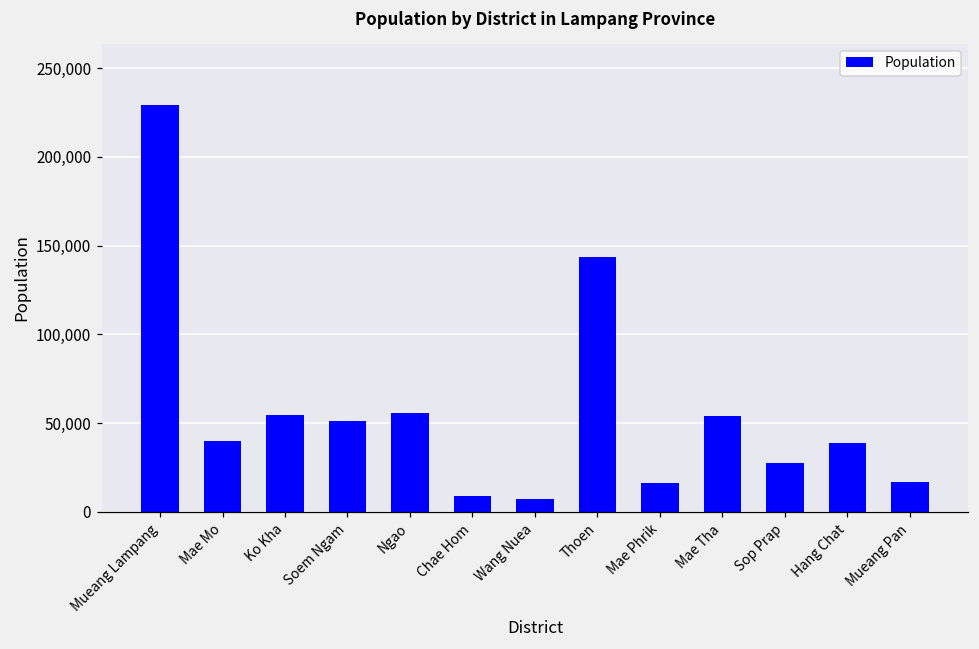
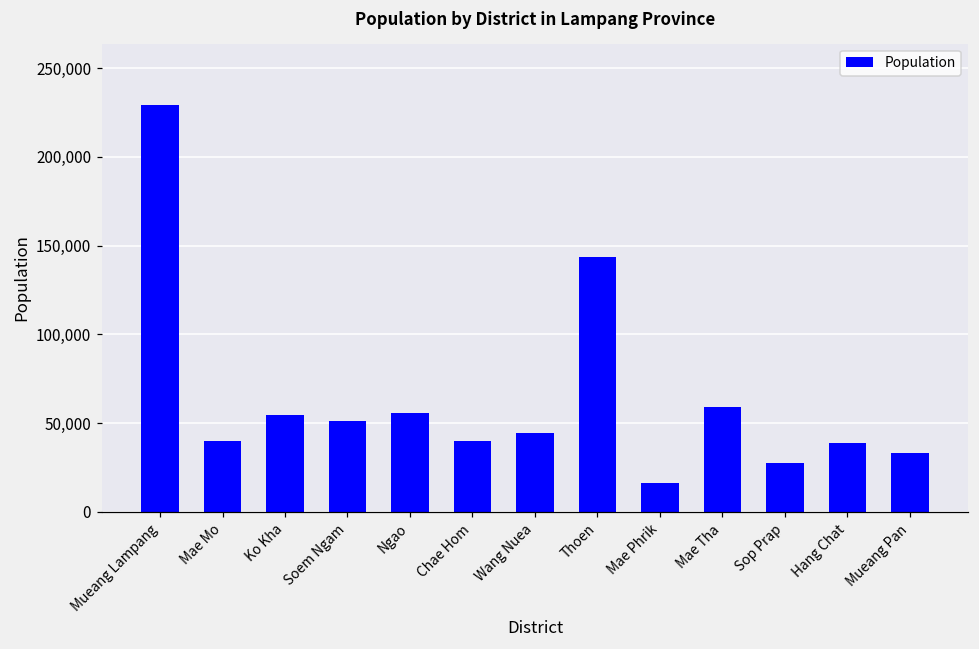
  {
    "Mueang Lampang": "229,000",
    "Mae Mo": "40,000",
    "Ko Kha": "54,000",
    "Soem Ngam": "51,000",
    "Ngao": "56,000",
-   "Chae Hom": "9,000",
-   "Wang Nuea": "7,000",
+   "Chae Hom": "40,000",
+   "Wang Nuea": "45,000",
    "Thoen": "144,000",
    "Mae Phrik": "16,000",
-   "Mae Tha": "54,000",
+   "Mae Tha": "59,000",
    "Sop Prap": "27,000",
    "Hang Chat": "39,000",
-   "Mueang Pan": "17,000"
+   "Mueang Pan": "33,000"
  }
